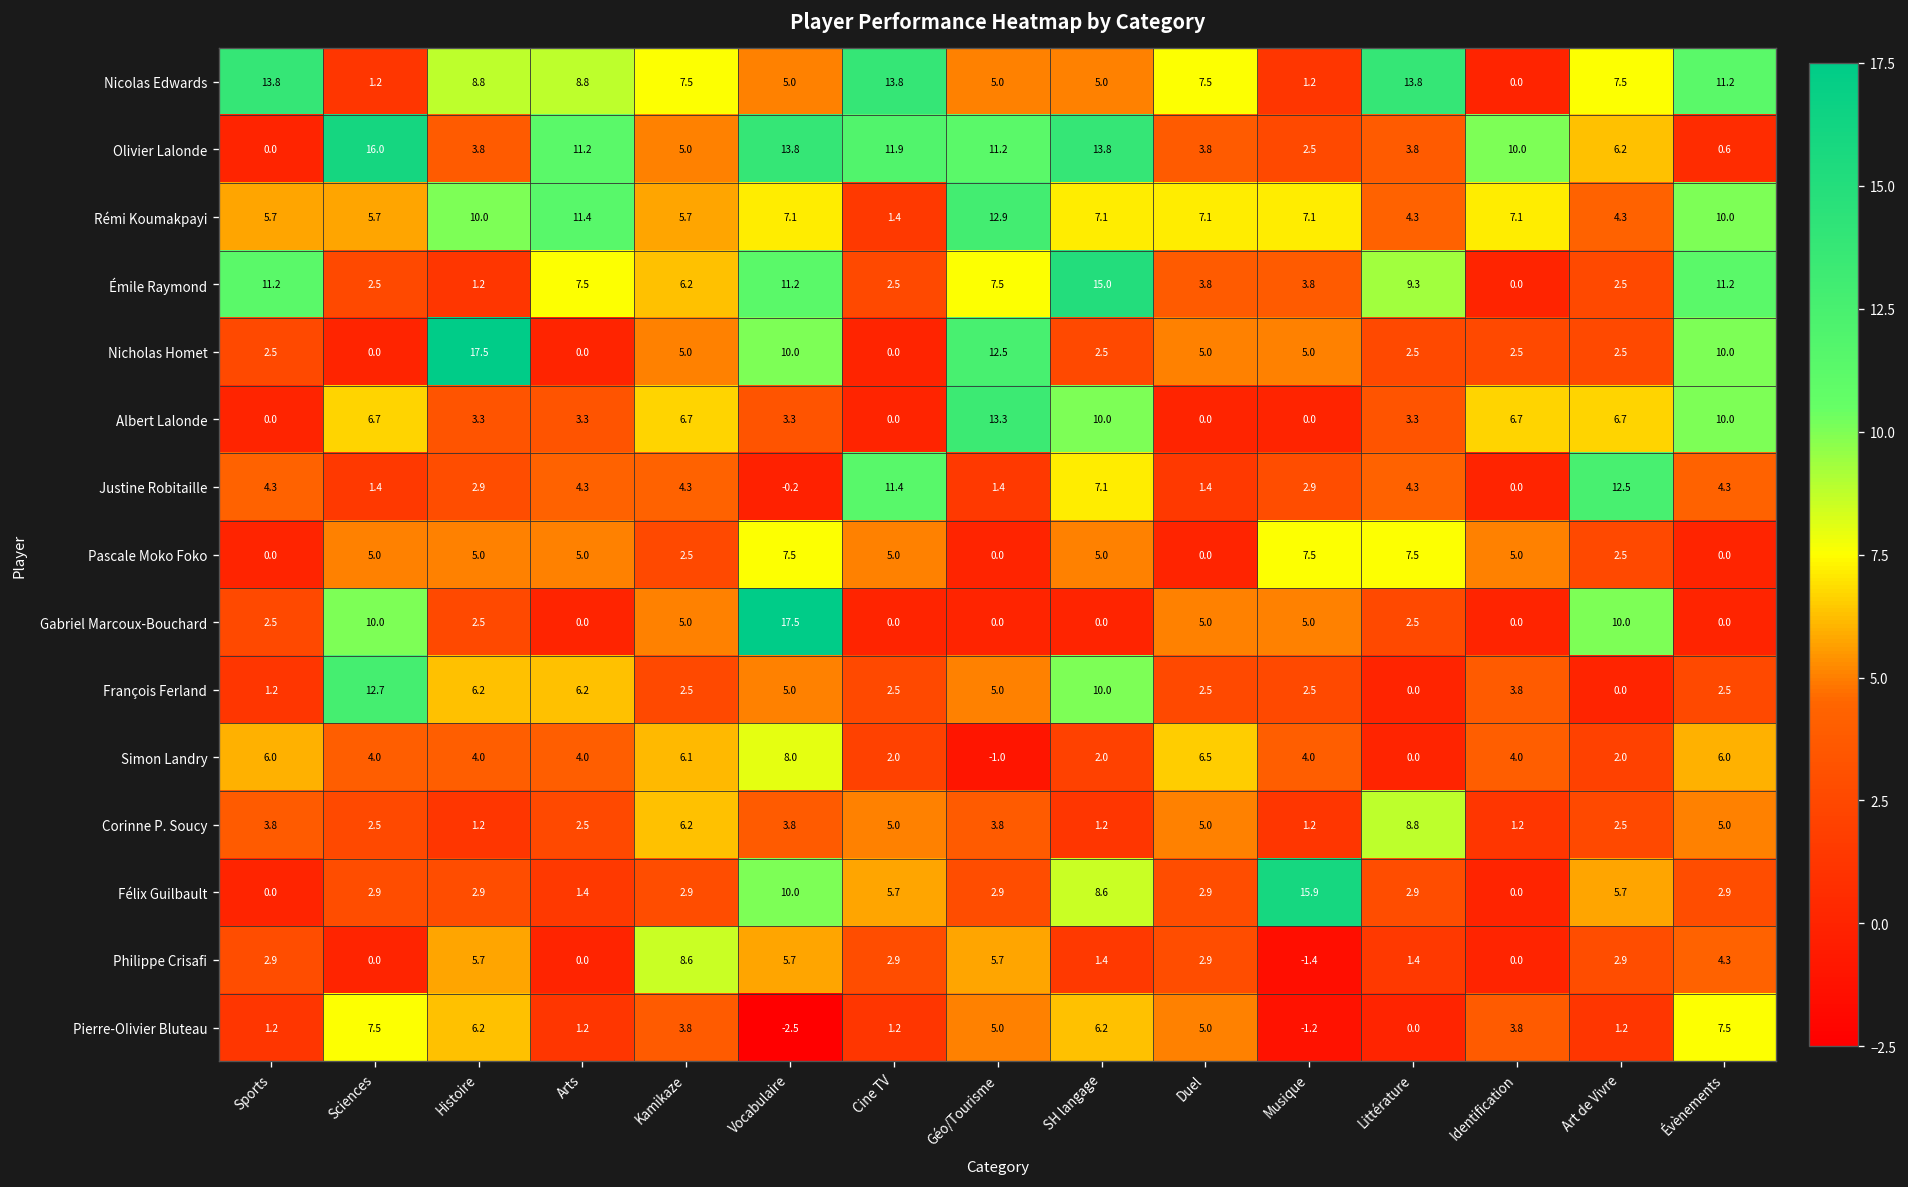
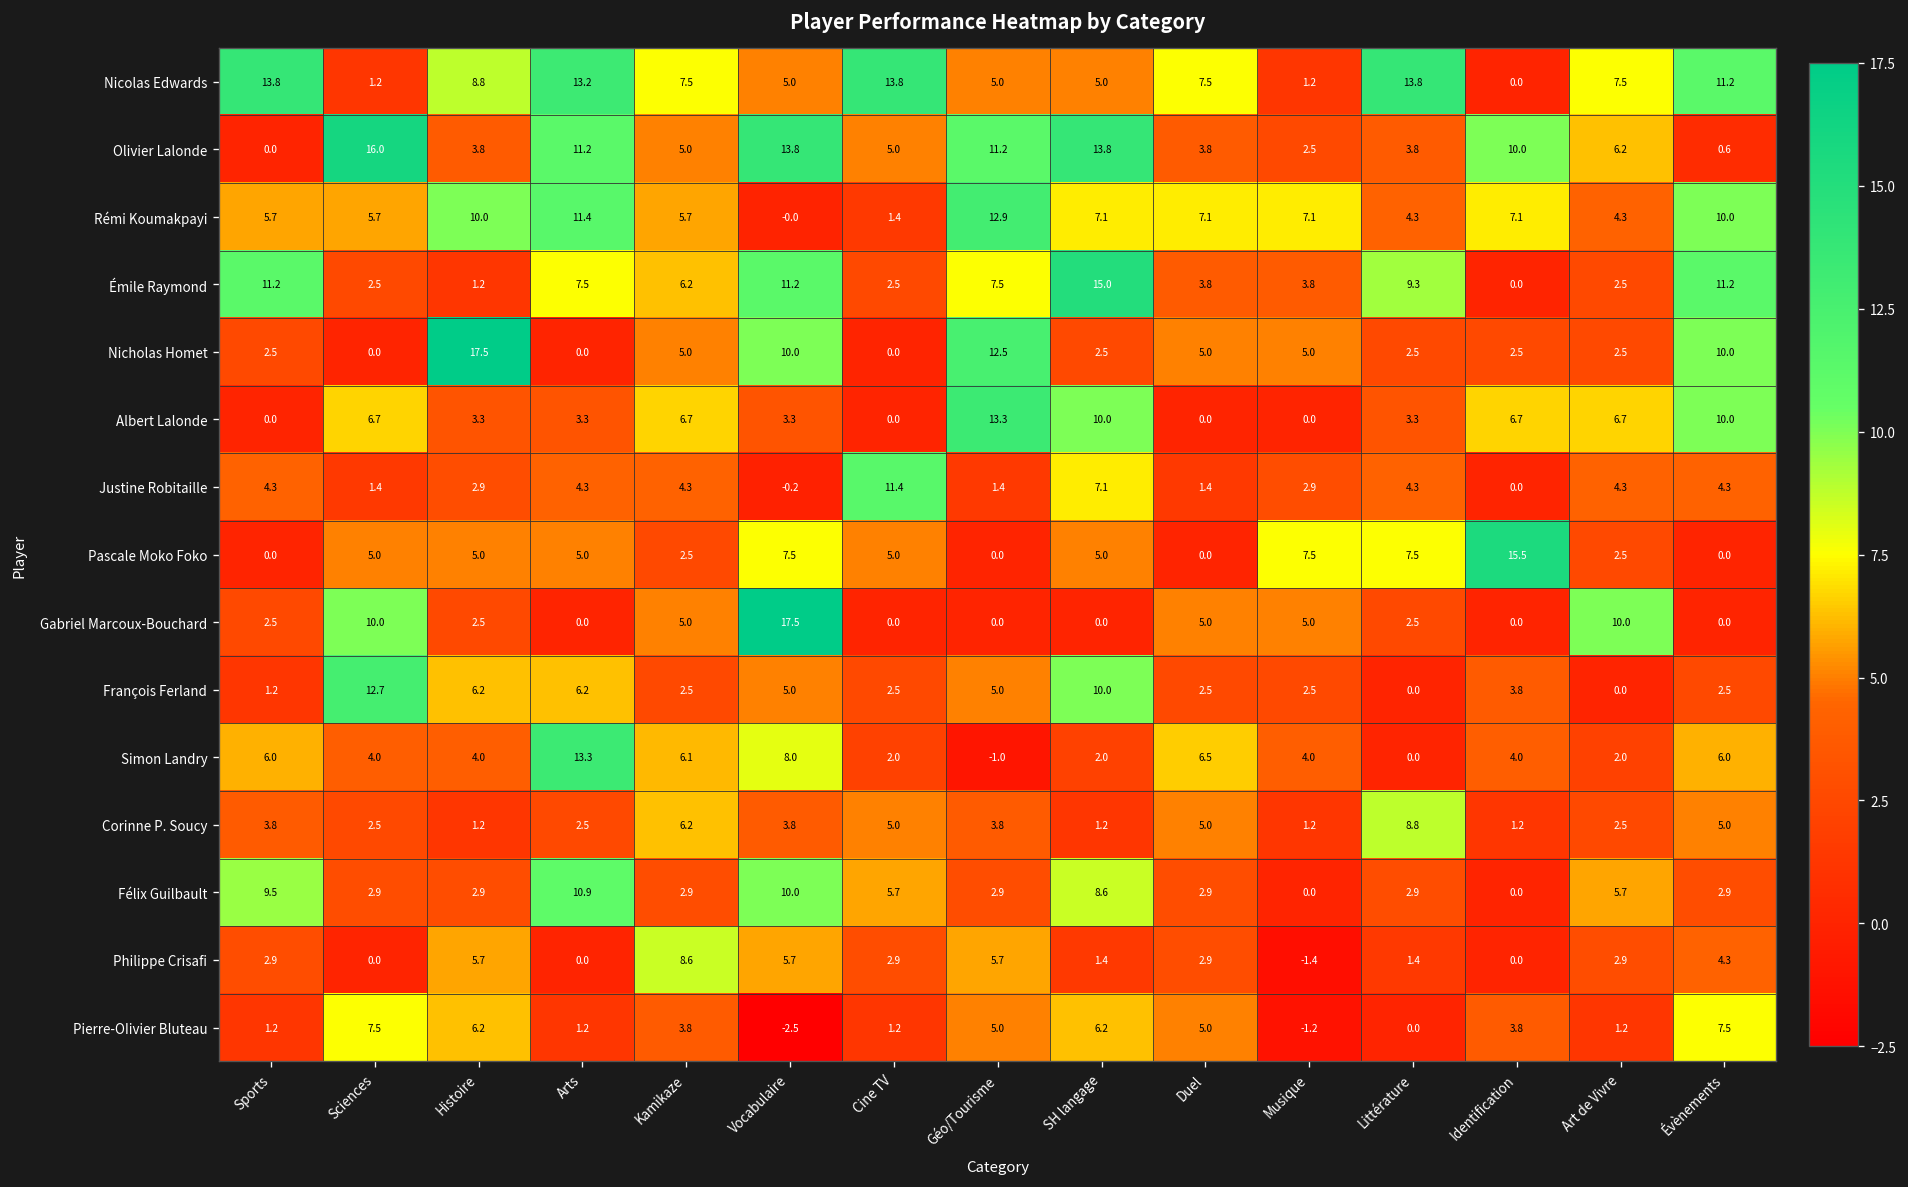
  {
    "Nicolas Edwards": {
      "Sports": 13.8,
      "Sciences": 1.2,
      "Histoire": 8.8,
-     "Arts": 8.8,
+     "Arts": 13.2,
      "Kamikaze": 7.5,
      "Vocabulaire": 5.0,
      "Cine TV": 13.8,
      "Géo/Tourisme": 5.0,
      "SH langage": 5.0,
      "Duel": 7.5,
      "Musique": 1.2,
      "Littérature": 13.8,
      "Identification": 0.0,
      "Art de Vivre": 7.5,
      "Évènements": 11.2
    },
    "Olivier Lalonde": {
      "Sports": 0.0,
      "Sciences": 16.0,
      "Histoire": 3.8,
      "Arts": 11.2,
      "Kamikaze": 5.0,
      "Vocabulaire": 13.8,
-     "Cine TV": 11.9,
+     "Cine TV": 5.0,
      "Géo/Tourisme": 11.2,
      "SH langage": 13.8,
      "Duel": 3.8,
      "Musique": 2.5,
      "Littérature": 3.8,
      "Identification": 10.0,
      "Art de Vivre": 6.2,
      "Évènements": 0.6
    },
    "Rémi Koumakpayi": {
      "Sports": 5.7,
      "Sciences": 5.7,
      "Histoire": 10.0,
      "Arts": 11.4,
      "Kamikaze": 5.7,
-     "Vocabulaire": 7.1,
+     "Vocabulaire": -0.0,
      "Cine TV": 1.4,
      "Géo/Tourisme": 12.9,
      "SH langage": 7.1,
      "Duel": 7.1,
      "Musique": 7.1,
      "Littérature": 4.3,
      "Identification": 7.1,
      "Art de Vivre": 4.3,
      "Évènements": 10.0
    },
    "Justine Robitaille": {
      "Sports": 4.3,
      "Sciences": 1.4,
      "Histoire": 2.9,
      "Arts": 4.3,
      "Kamikaze": 4.3,
      "Vocabulaire": -0.2,
      "Cine TV": 11.4,
      "Géo/Tourisme": 1.4,
      "SH langage": 7.1,
      "Duel": 1.4,
      "Musique": 2.9,
      "Littérature": 4.3,
      "Identification": 0.0,
-     "Art de Vivre": 12.5,
+     "Art de Vivre": 4.3,
      "Évènements": 4.3
    },
    "Pascale Moko Foko": {
      "Sports": 0.0,
      "Sciences": 5.0,
      "Histoire": 5.0,
      "Arts": 5.0,
      "Kamikaze": 2.5,
      "Vocabulaire": 7.5,
      "Cine TV": 5.0,
      "Géo/Tourisme": 0.0,
      "SH langage": 5.0,
      "Duel": 0.0,
      "Musique": 7.5,
      "Littérature": 7.5,
-     "Identification": 5.0,
+     "Identification": 15.5,
      "Art de Vivre": 2.5,
      "Évènements": 0.0
    },
    "Simon Landry": {
      "Sports": 6.0,
      "Sciences": 4.0,
      "Histoire": 4.0,
-     "Arts": 4.0,
+     "Arts": 13.3,
      "Kamikaze": 6.1,
      "Vocabulaire": 8.0,
      "Cine TV": 2.0,
      "Géo/Tourisme": -1.0,
      "SH langage": 2.0,
      "Duel": 6.5,
      "Musique": 4.0,
      "Littérature": 0.0,
      "Identification": 4.0,
      "Art de Vivre": 2.0,
      "Évènements": 6.0
    },
    "Félix Guilbault": {
-     "Sports": 0.0,
+     "Sports": 9.5,
      "Sciences": 2.9,
      "Histoire": 2.9,
-     "Arts": 1.4,
+     "Arts": 10.9,
      "Kamikaze": 2.9,
      "Vocabulaire": 10.0,
      "Cine TV": 5.7,
      "Géo/Tourisme": 2.9,
      "SH langage": 8.6,
      "Duel": 2.9,
-     "Musique": 15.9,
+     "Musique": 0.0,
      "Littérature": 2.9,
      "Identification": 0.0,
      "Art de Vivre": 5.7,
      "Évènements": 2.9
    }
  }
